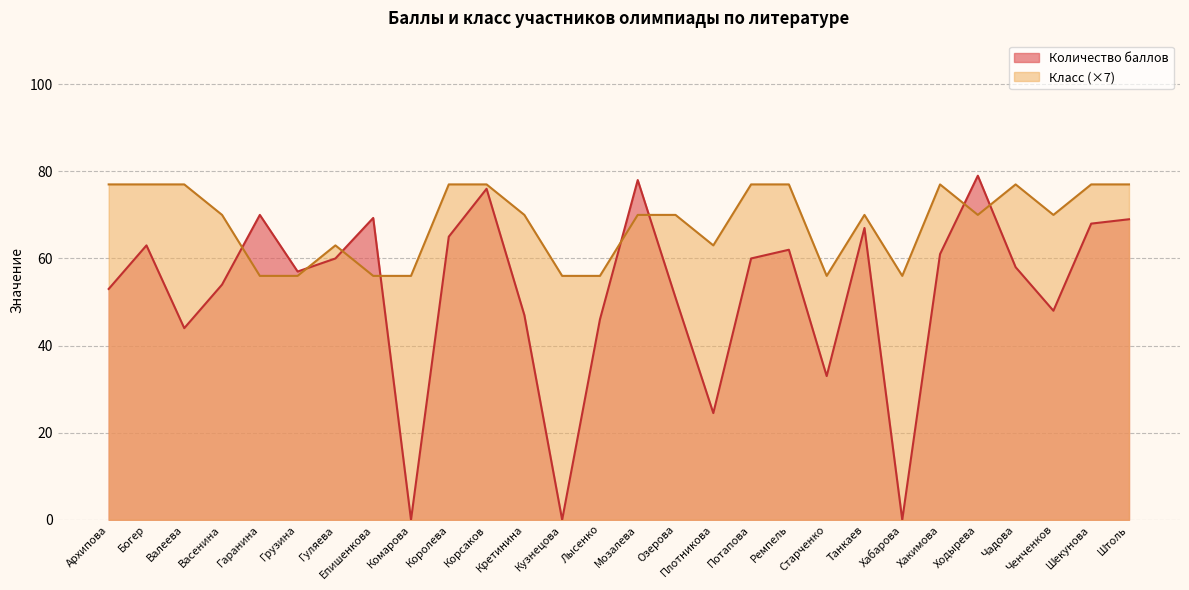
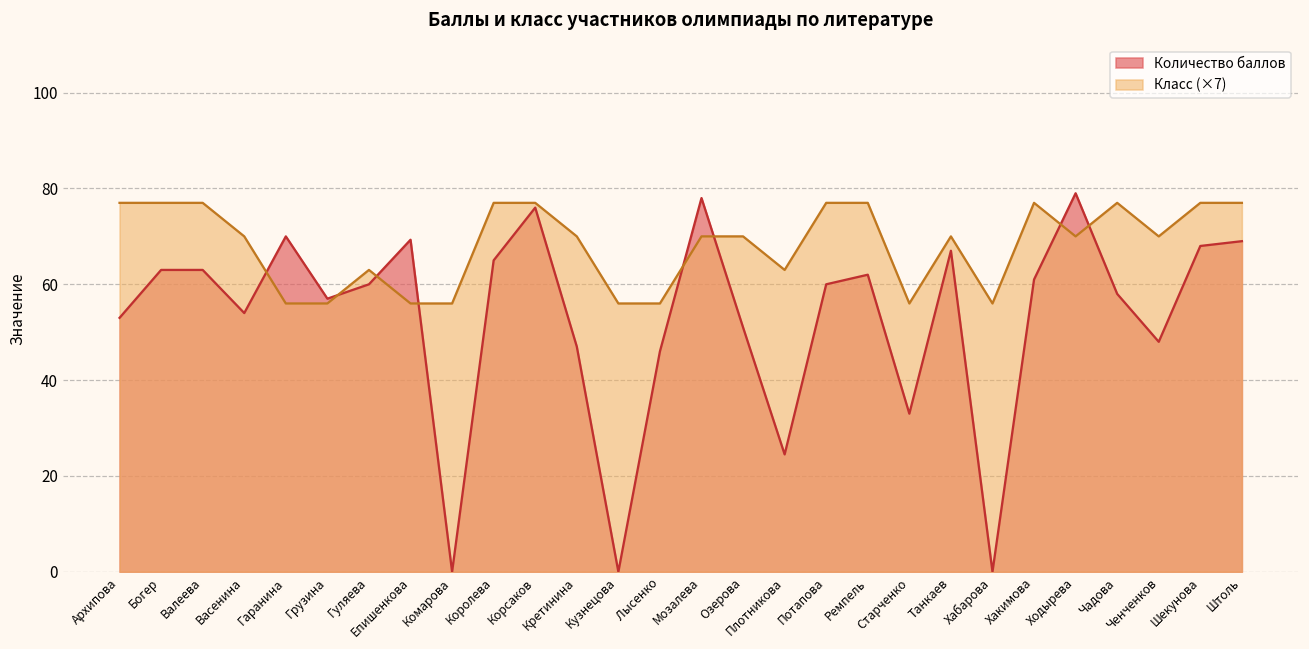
  {
    "Количество баллов": {
      "Архипова": 53,
      "Богер": 63,
-     "Валеева": 44,
+     "Валеева": 63,
      "Васенина": 54,
      "Гаранина": 70,
      "Грузина": 57,
      "Гуляева": 60,
      "Епишенкова": 69,
      "Комарова": 0,
      "Королева": 65,
      "Корсаков": 76,
      "Кретинина": 47,
      "Кузнецова": 0,
      "Лысенко": 46,
      "Мозалева": 78,
      "Озерова": 51,
      "Плотникова": 25,
      "Потапова": 60,
      "Ремпель": 62,
      "Старченко": 33,
      "Танкаев": 67,
      "Хабарова": 0,
      "Хакимова": 61,
      "Ходырева": 79,
      "Чадова": 58,
      "Ченченков": 48,
      "Шекунова": 68,
      "Штоль": 69
    },
    "Класс (×7)": {
      "Архипова": 77,
      "Богер": 77,
      "Валеева": 77,
      "Васенина": 70,
      "Гаранина": 56,
      "Грузина": 56,
      "Гуляева": 63,
      "Епишенкова": 56,
      "Комарова": 56,
      "Королева": 77,
      "Корсаков": 77,
      "Кретинина": 70,
      "Кузнецова": 56,
      "Лысенко": 56,
      "Мозалева": 70,
      "Озерова": 70,
      "Плотникова": 63,
      "Потапова": 77,
      "Ремпель": 77,
      "Старченко": 56,
      "Танкаев": 70,
      "Хабарова": 56,
      "Хакимова": 77,
      "Ходырева": 70,
      "Чадова": 77,
      "Ченченков": 70,
      "Шекунова": 77,
      "Штоль": 77
    }
  }
